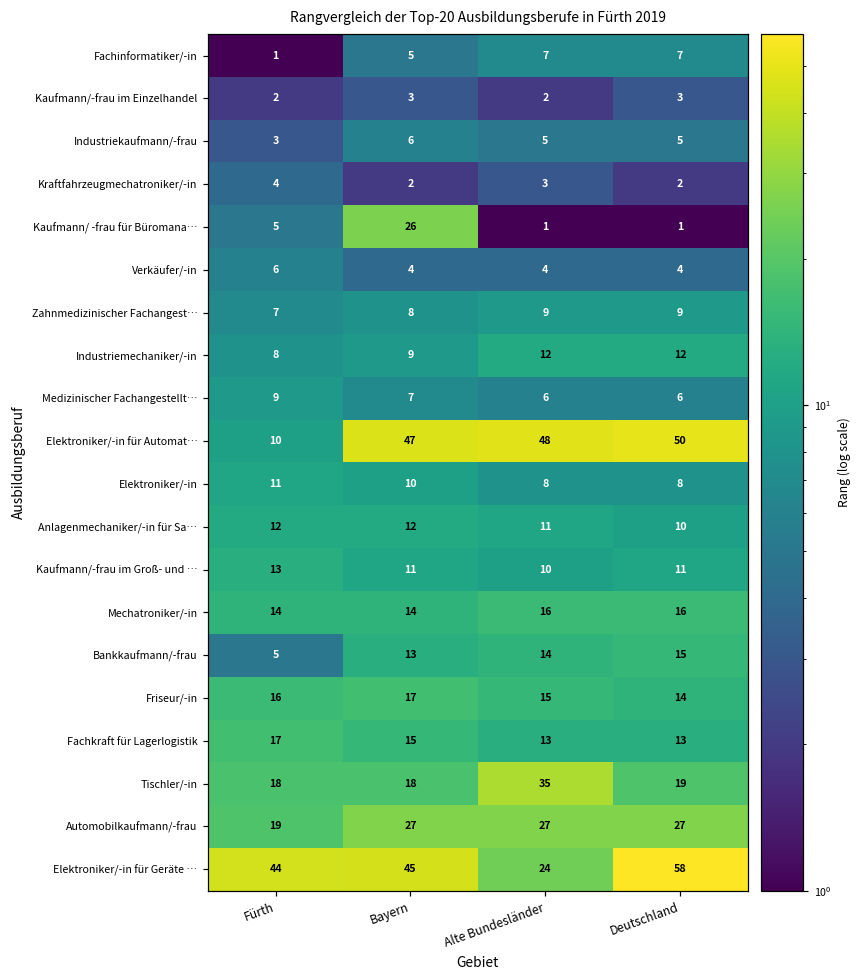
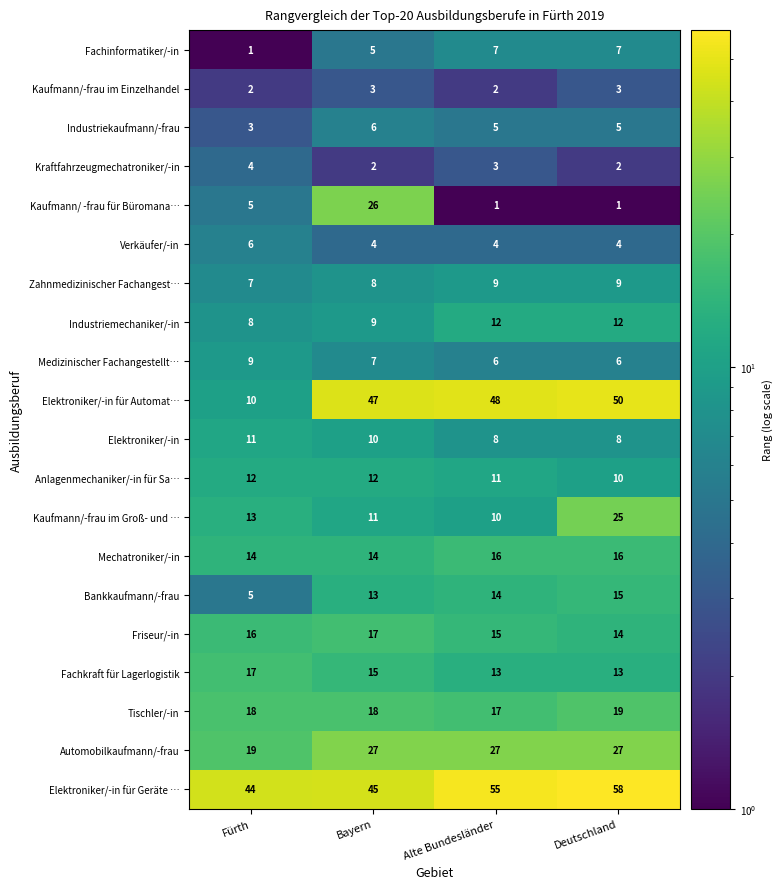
  {
    "Fachinformatiker/-in": {
      "Fürth": 1,
      "Bayern": 5,
      "Alte Bundesländer": 7,
      "Deutschland": 7
    },
    "Kaufmann/-frau im Einzelhandel": {
      "Fürth": 2,
      "Bayern": 3,
      "Alte Bundesländer": 2,
      "Deutschland": 3
    },
    "Industriekaufmann/-frau": {
      "Fürth": 3,
      "Bayern": 6,
      "Alte Bundesländer": 5,
      "Deutschland": 5
    },
    "Kraftfahrzeugmechatroniker/-in": {
      "Fürth": 4,
      "Bayern": 2,
      "Alte Bundesländer": 3,
      "Deutschland": 2
    },
    "Kaufmann/ -frau für Büromana…": {
      "Fürth": 5,
      "Bayern": 26,
      "Alte Bundesländer": 1,
      "Deutschland": 1
    },
    "Verkäufer/-in": {
      "Fürth": 6,
      "Bayern": 4,
      "Alte Bundesländer": 4,
      "Deutschland": 4
    },
    "Zahnmedizinischer Fachangest…": {
      "Fürth": 7,
      "Bayern": 8,
      "Alte Bundesländer": 9,
      "Deutschland": 9
    },
    "Industriemechaniker/-in": {
      "Fürth": 8,
      "Bayern": 9,
      "Alte Bundesländer": 12,
      "Deutschland": 12
    },
    "Medizinischer Fachangestellt…": {
      "Fürth": 9,
      "Bayern": 7,
      "Alte Bundesländer": 6,
      "Deutschland": 6
    },
    "Elektroniker/-in für Automat…": {
      "Fürth": 10,
      "Bayern": 47,
      "Alte Bundesländer": 48,
      "Deutschland": 50
    },
    "Elektroniker/-in": {
      "Fürth": 11,
      "Bayern": 10,
      "Alte Bundesländer": 8,
      "Deutschland": 8
    },
    "Anlagenmechaniker/-in für Sa…": {
      "Fürth": 12,
      "Bayern": 12,
      "Alte Bundesländer": 11,
      "Deutschland": 10
    },
    "Kaufmann/-frau im Groß- und …": {
      "Fürth": 13,
      "Bayern": 11,
      "Alte Bundesländer": 10,
-     "Deutschland": 11
+     "Deutschland": 25
    },
    "Mechatroniker/-in": {
      "Fürth": 14,
      "Bayern": 14,
      "Alte Bundesländer": 16,
      "Deutschland": 16
    },
    "Bankkaufmann/-frau": {
      "Fürth": 5,
      "Bayern": 13,
      "Alte Bundesländer": 14,
      "Deutschland": 15
    },
    "Friseur/-in": {
      "Fürth": 16,
      "Bayern": 17,
      "Alte Bundesländer": 15,
      "Deutschland": 14
    },
    "Fachkraft für Lagerlogistik": {
      "Fürth": 17,
      "Bayern": 15,
      "Alte Bundesländer": 13,
      "Deutschland": 13
    },
    "Tischler/-in": {
      "Fürth": 18,
      "Bayern": 18,
-     "Alte Bundesländer": 35,
+     "Alte Bundesländer": 17,
      "Deutschland": 19
    },
    "Automobilkaufmann/-frau": {
      "Fürth": 19,
      "Bayern": 27,
      "Alte Bundesländer": 27,
      "Deutschland": 27
    },
    "Elektroniker/-in für Geräte …": {
      "Fürth": 44,
      "Bayern": 45,
-     "Alte Bundesländer": 24,
+     "Alte Bundesländer": 55,
      "Deutschland": 58
    }
  }
